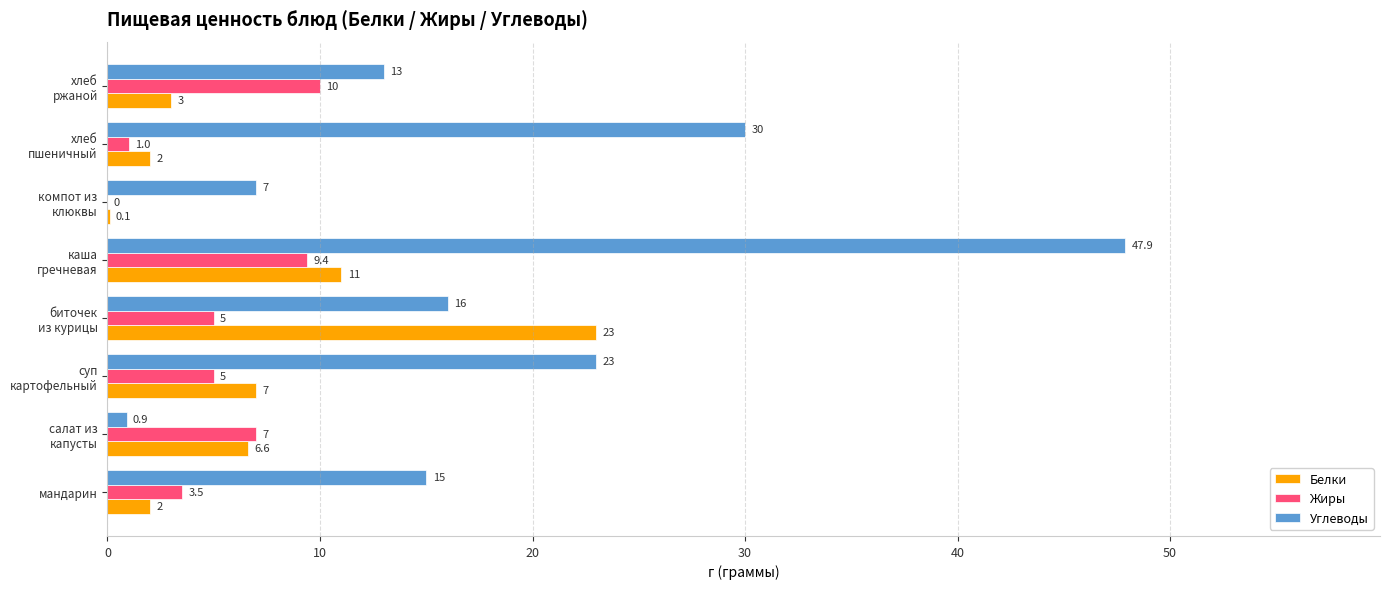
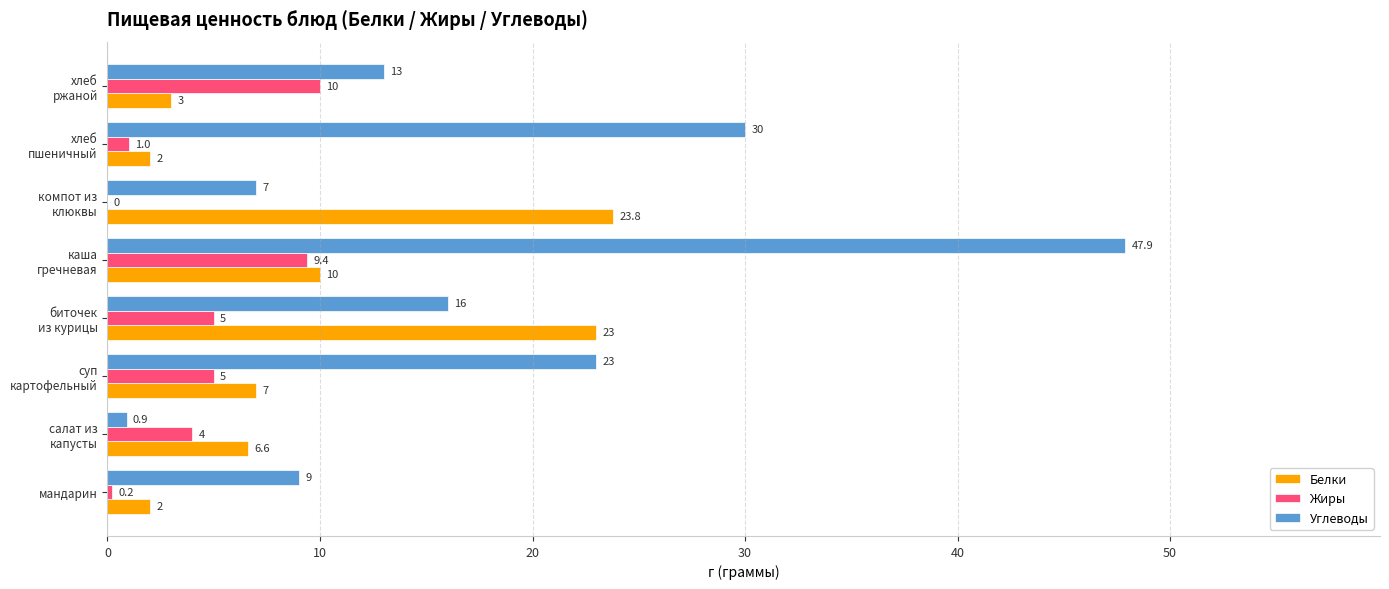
  {
    "Белки": {
      "хлеб ржаной": 3,
      "хлеб пшеничный": 2,
-     "компот из клюквы": 0.1,
-     "каша гречневая": 11,
+     "компот из клюквы": 23.8,
+     "каша гречневая": 10,
      "биточек из курицы": 23,
      "суп картофельный": 7,
      "салат из капусты": 6.6,
      "мандарин": 2
    },
    "Жиры": {
      "хлеб ржаной": 10,
      "хлеб пшеничный": 1.0,
      "компот из клюквы": 0,
      "каша гречневая": 9.4,
      "биточек из курицы": 5,
      "суп картофельный": 5,
-     "салат из капусты": 7,
-     "мандарин": 3.5
+     "салат из капусты": 4,
+     "мандарин": 0.2
    },
    "Углеводы": {
      "хлеб ржаной": 13,
      "хлеб пшеничный": 30,
      "компот из клюквы": 7,
      "каша гречневая": 47.9,
      "биточек из курицы": 16,
      "суп картофельный": 23,
      "салат из капусты": 0.9,
-     "мандарин": 15
+     "мандарин": 9
    }
  }
